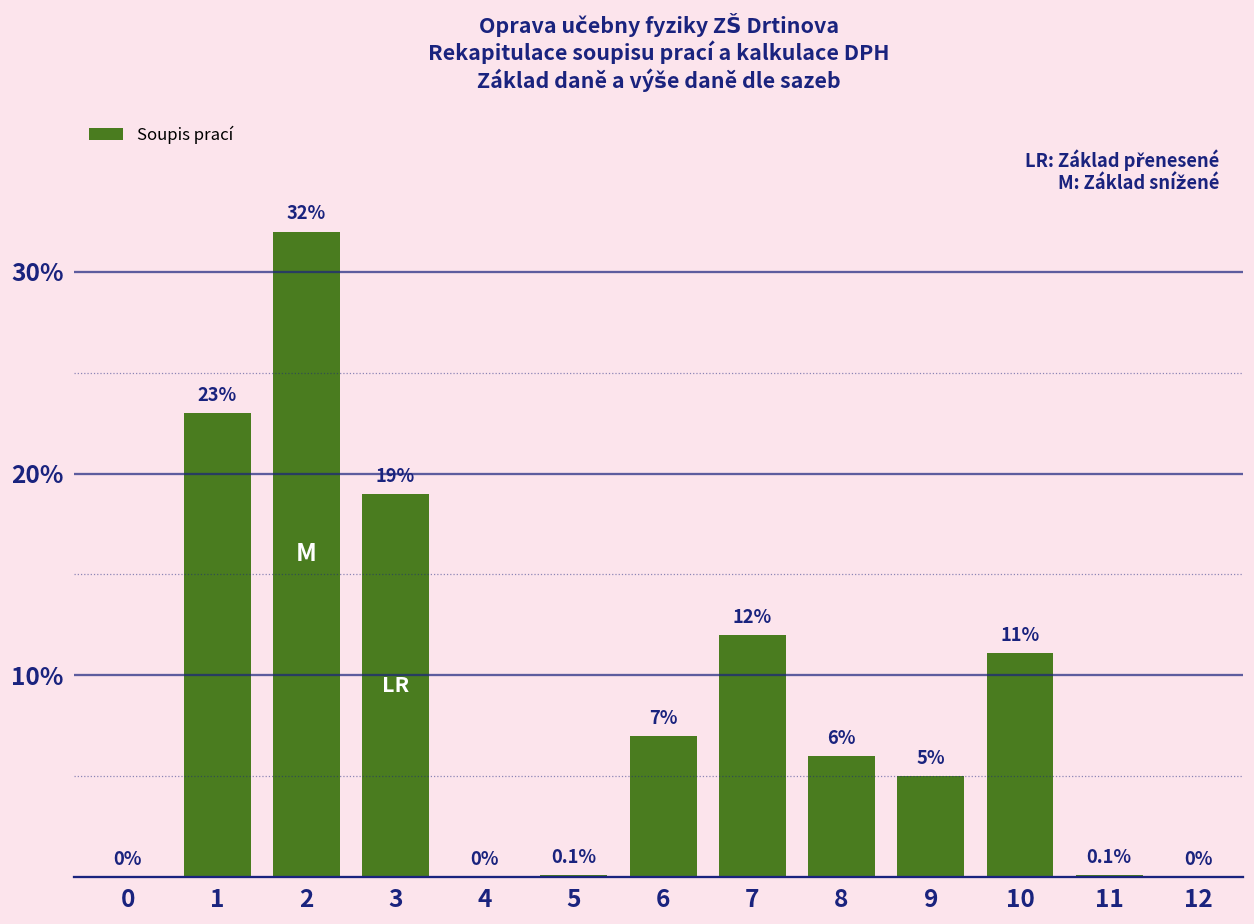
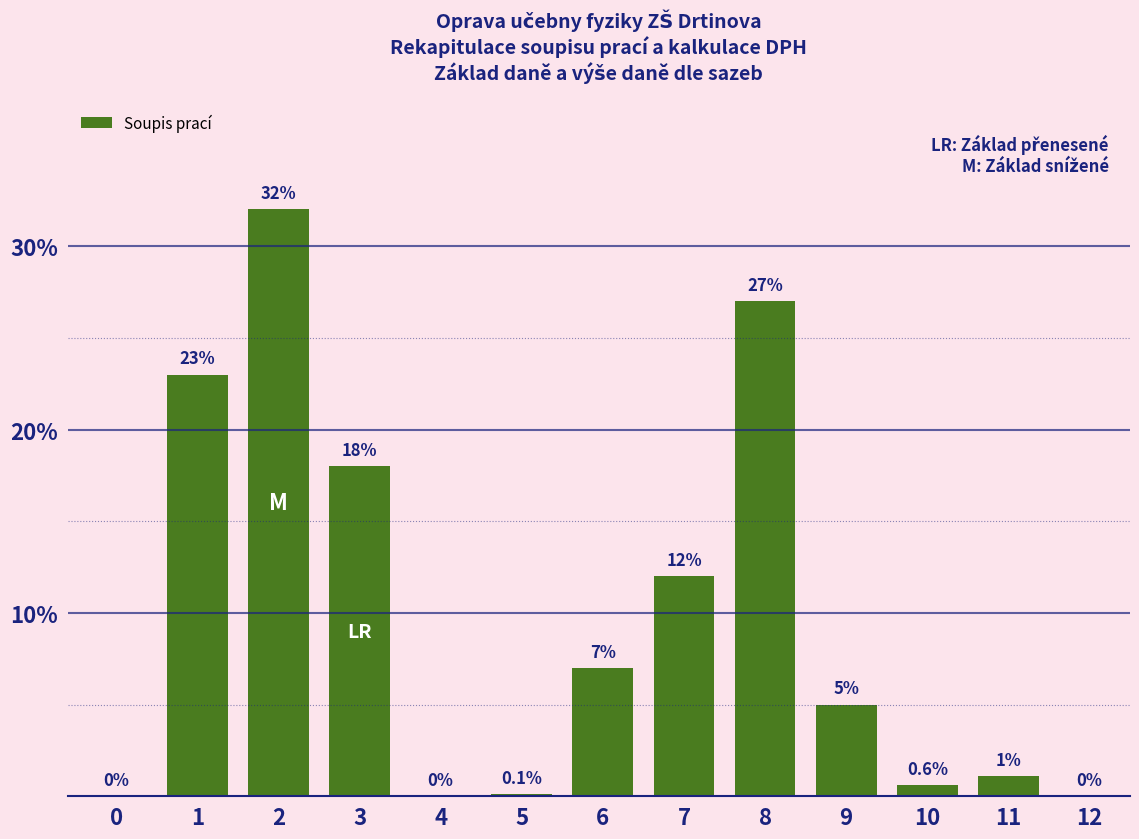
  {
    "0": "0%",
    "1": "23%",
    "2": "32%",
-   "3": "19%",
+   "3": "18%",
    "4": "0%",
    "5": "0.1%",
    "6": "7%",
    "7": "12%",
-   "8": "6%",
+   "8": "27%",
    "9": "5%",
-   "10": "11%",
-   "11": "0.1%",
+   "10": "0.6%",
+   "11": "1%",
    "12": "0%"
  }
